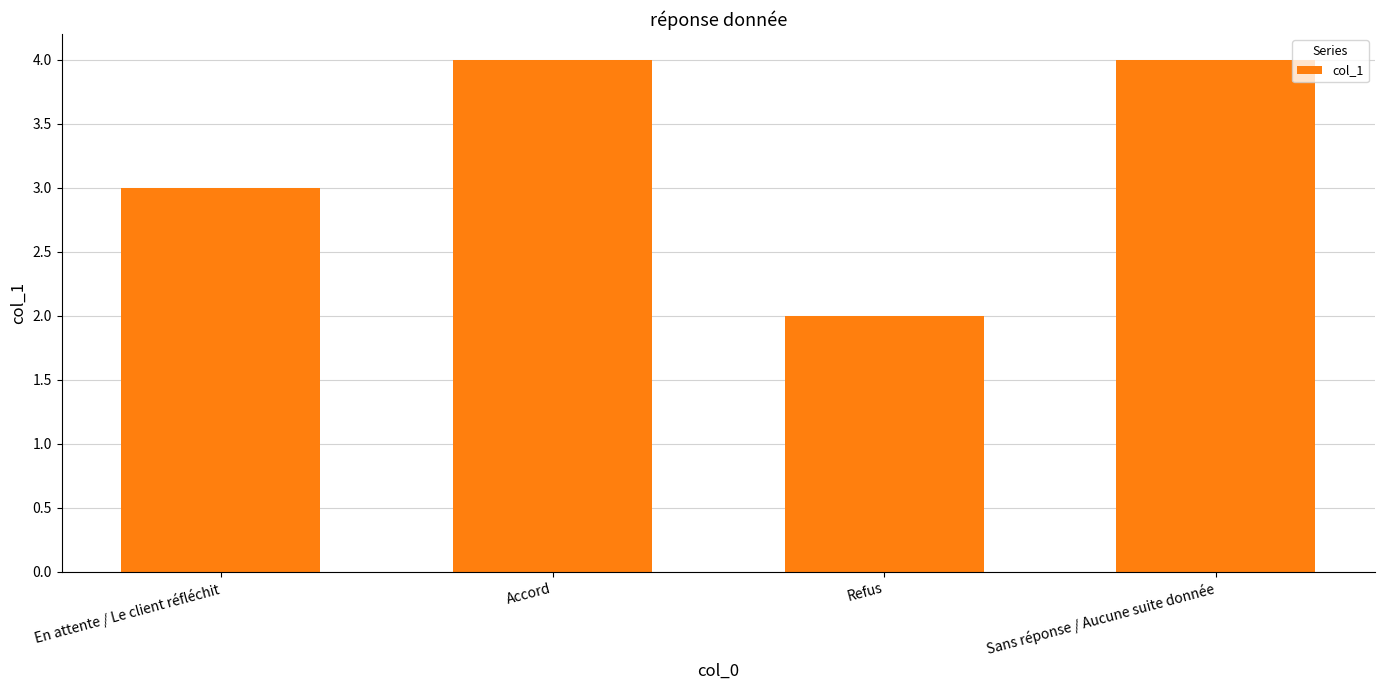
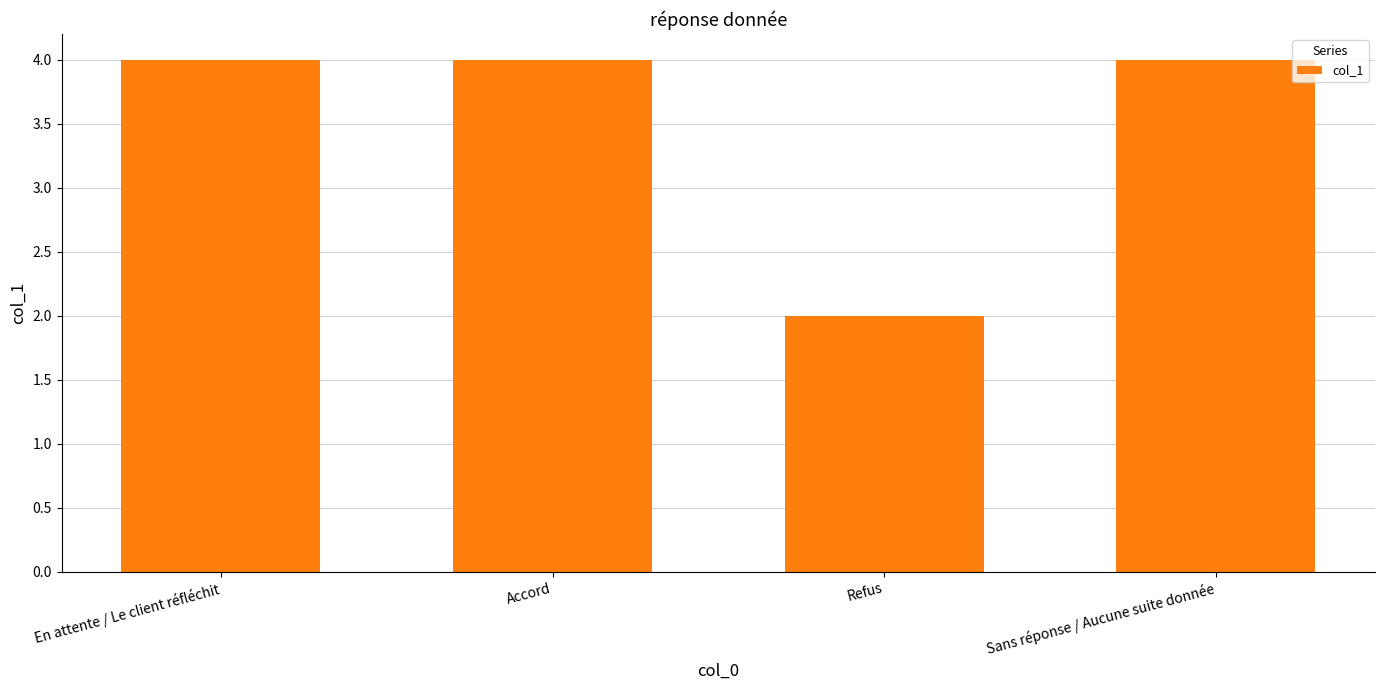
  {
-   "En attente / Le client réfléchit": 3,
+   "En attente / Le client réfléchit": 4,
    "Accord": 4,
    "Refus": 2,
    "Sans réponse / Aucune suite donnée": 4
  }
